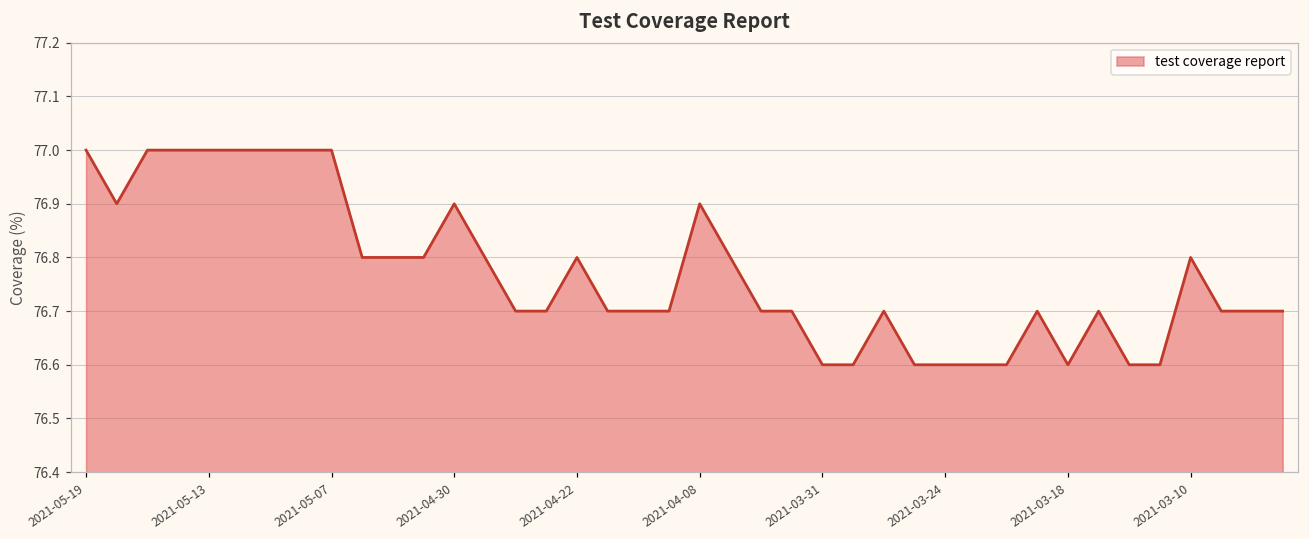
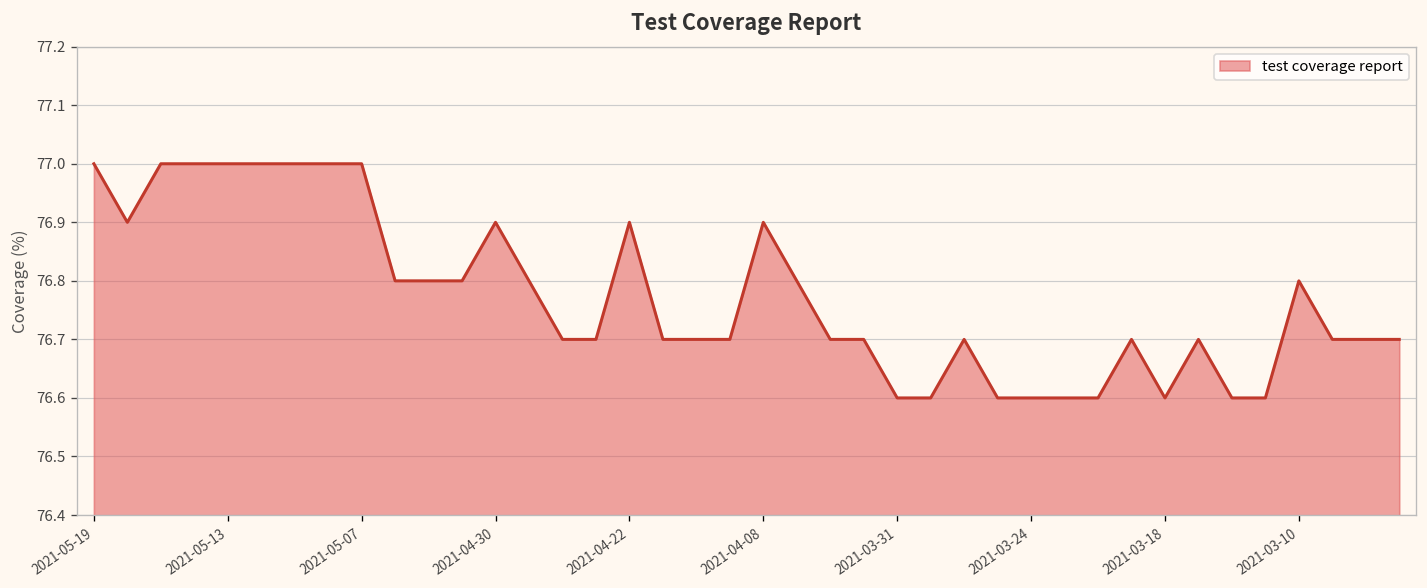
  {
    "2021-05-19": 77.0,
    "2021-05-13": 77.0,
    "2021-05-07": 77.0,
    "2021-04-30": 76.9,
-   "2021-04-22": 76.8,
+   "2021-04-22": 76.9,
    "2021-04-08": 76.9,
    "2021-03-31": 76.6,
    "2021-03-24": 76.6,
    "2021-03-18": 76.6,
    "2021-03-10": 76.8
  }
